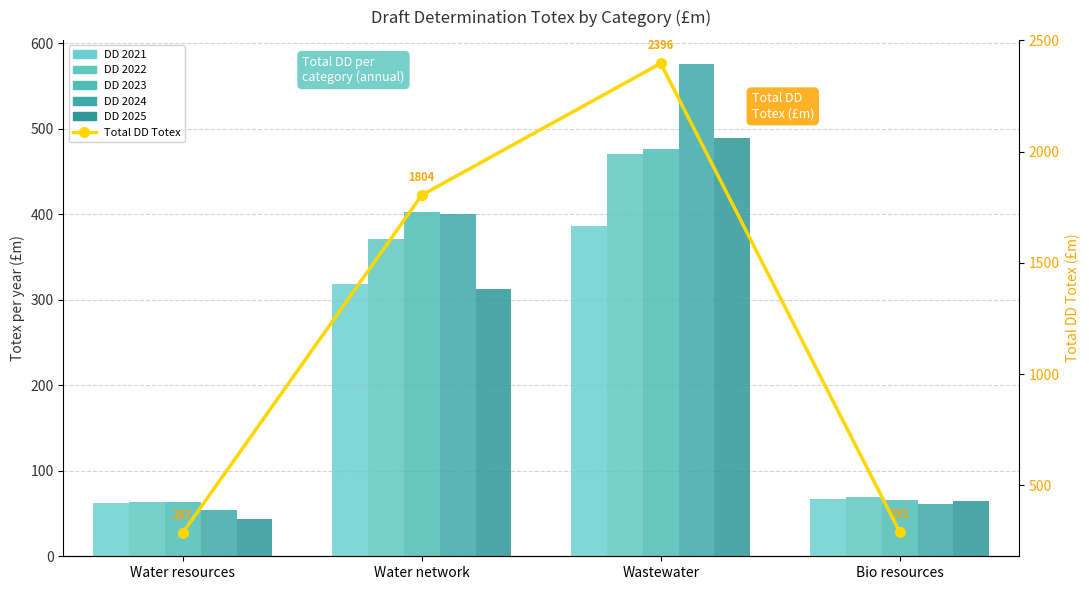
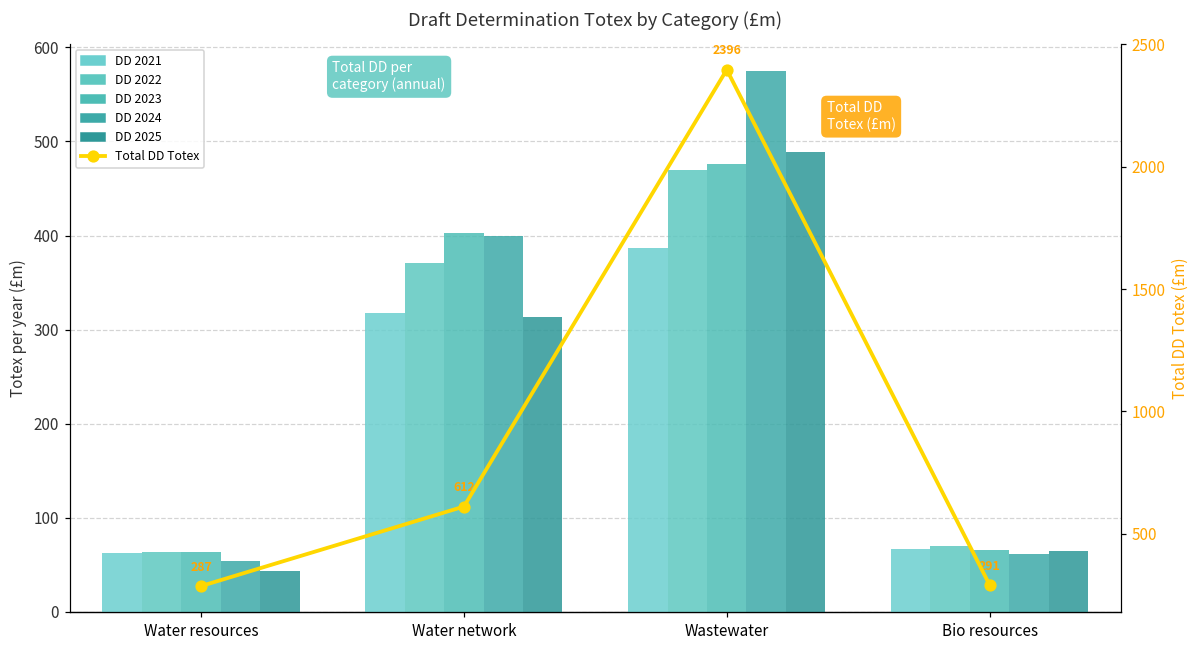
  {
    "Total DD Totex": {
      "Water resources": 287,
-     "Water network": 1804,
+     "Water network": 612,
      "Wastewater": 2396,
      "Bio resources": 291
    }
  }
